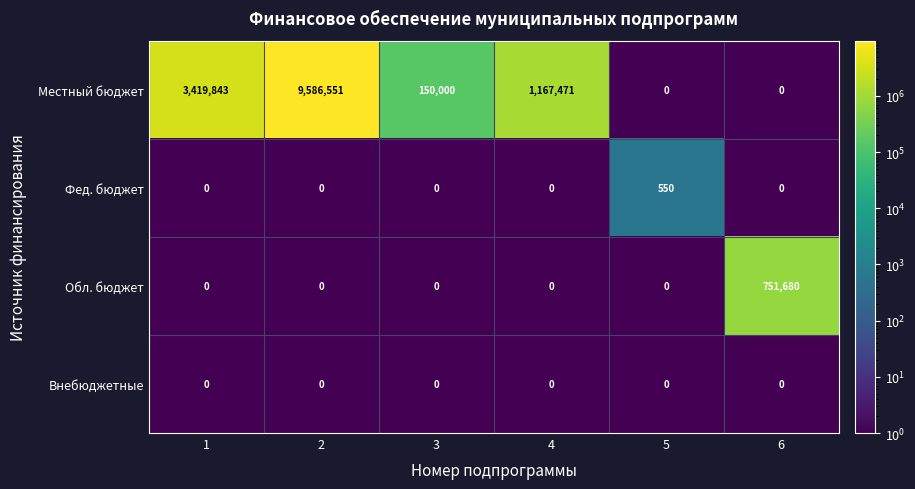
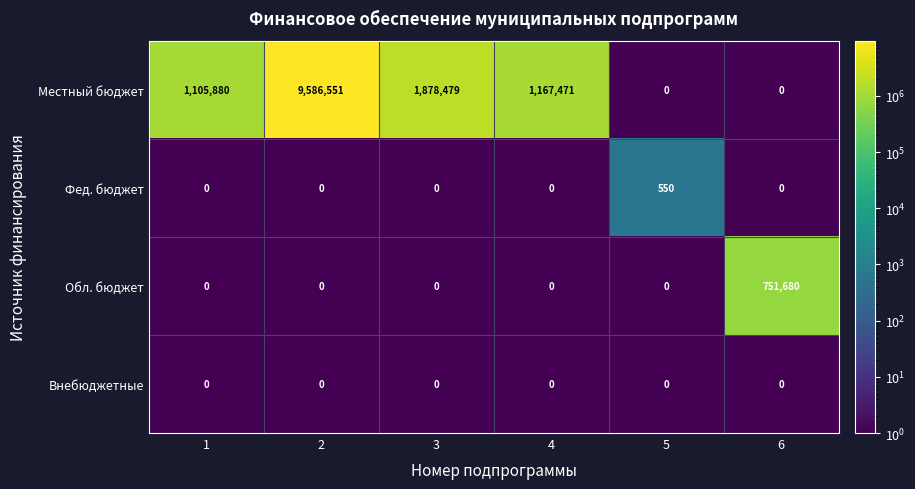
  {
    "Местный бюджет": {
-     "1": "3,419,843",
+     "1": "1,105,880",
      "2": "9,586,551",
-     "3": "150,000",
+     "3": "1,878,479",
      "4": "1,167,471",
      "5": "0",
      "6": "0"
    },
    "Фед. бюджет": {
      "1": "0",
      "2": "0",
      "3": "0",
      "4": "0",
      "5": "550",
      "6": "0"
    },
    "Обл. бюджет": {
      "1": "0",
      "2": "0",
      "3": "0",
      "4": "0",
      "5": "0",
      "6": "751,680"
    },
    "Внебюджетные": {
      "1": "0",
      "2": "0",
      "3": "0",
      "4": "0",
      "5": "0",
      "6": "0"
    }
  }
